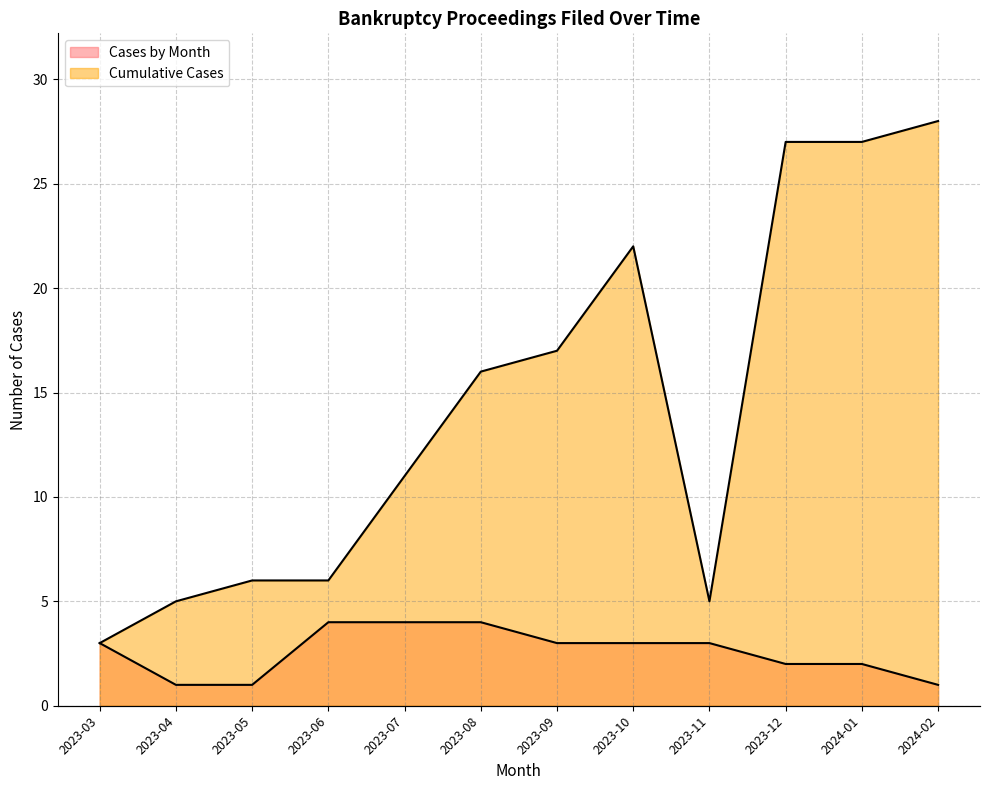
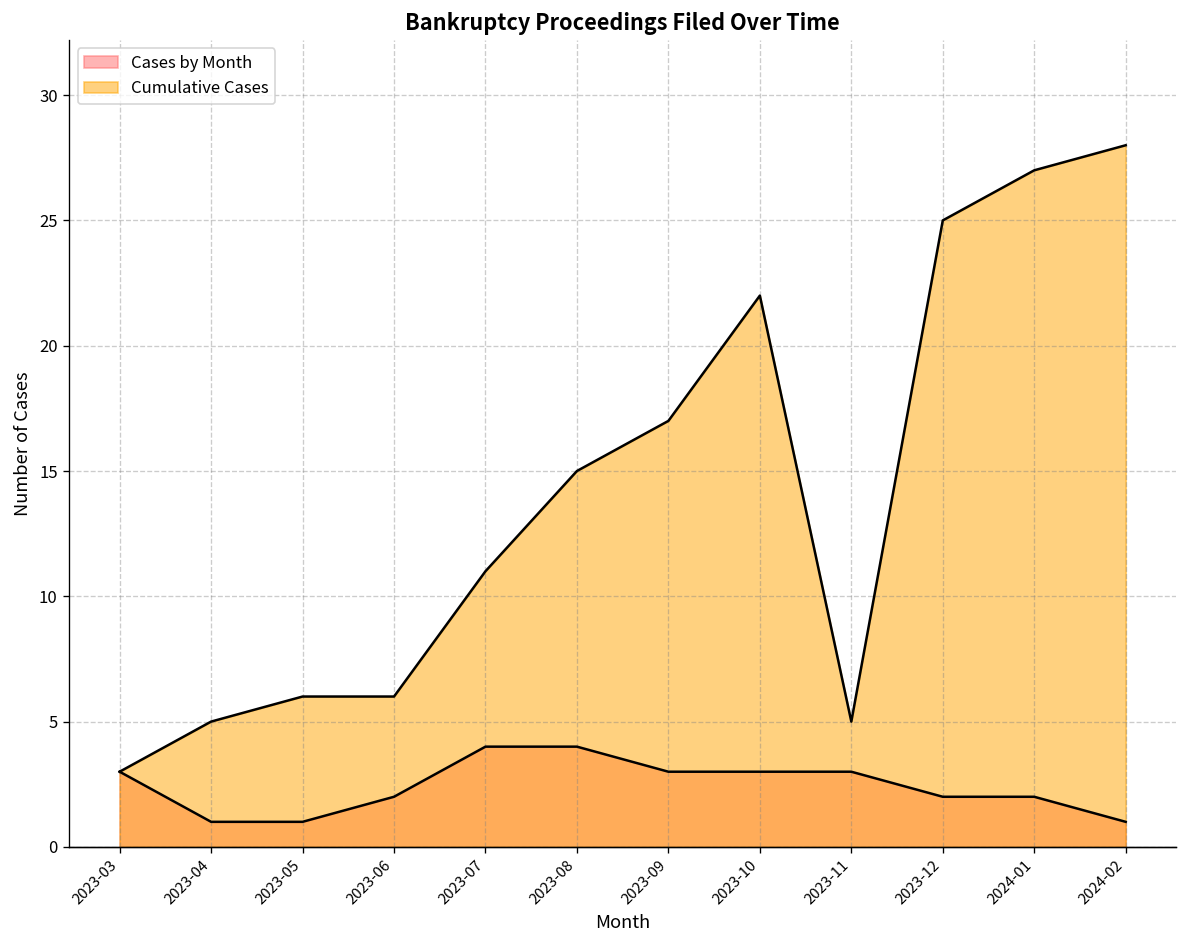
  {
    "Cases by Month": {
      "2023-04": 1,
      "2023-05": 1,
-     "2023-06": 4,
+     "2023-06": 2,
      "2023-07": 4,
      "2023-08": 4,
      "2023-09": 3,
      "2023-10": 3,
      "2023-11": 3,
      "2023-12": 2,
      "2024-01": 2,
      "2024-02": 1
    },
    "Cumulative Cases": {
      "2023-04": 5,
      "2023-05": 6,
      "2023-06": 6,
      "2023-07": 11,
-     "2023-08": 16,
+     "2023-08": 15,
      "2023-09": 17,
      "2023-10": 22,
      "2023-11": 5,
-     "2023-12": 27,
+     "2023-12": 25,
      "2024-01": 27,
      "2024-02": 28
    }
  }
